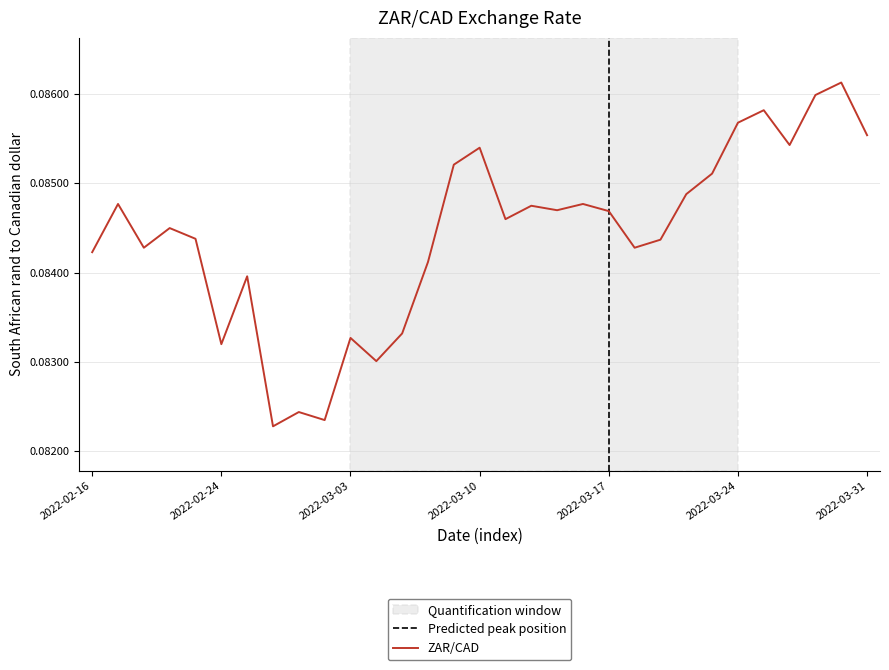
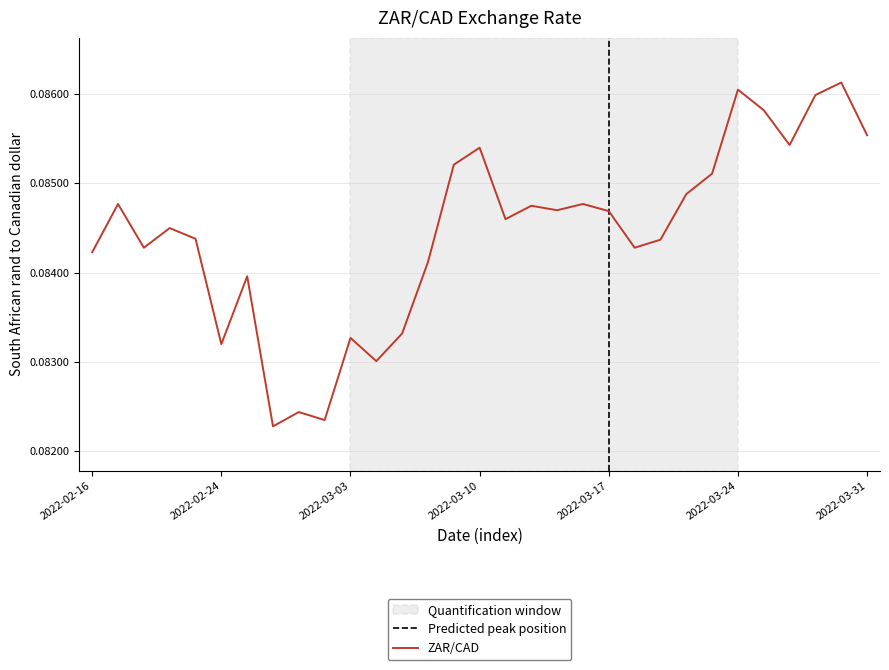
  {
    "2022-02-16": 0.0842,
    "2022-02-24": 0.0832,
    "2022-03-03": 0.0833,
    "2022-03-10": 0.0854,
    "2022-03-17": 0.0847,
-   "2022-03-24": 0.0857,
+   "2022-03-24": 0.0861,
    "2022-03-31": 0.0855
  }
